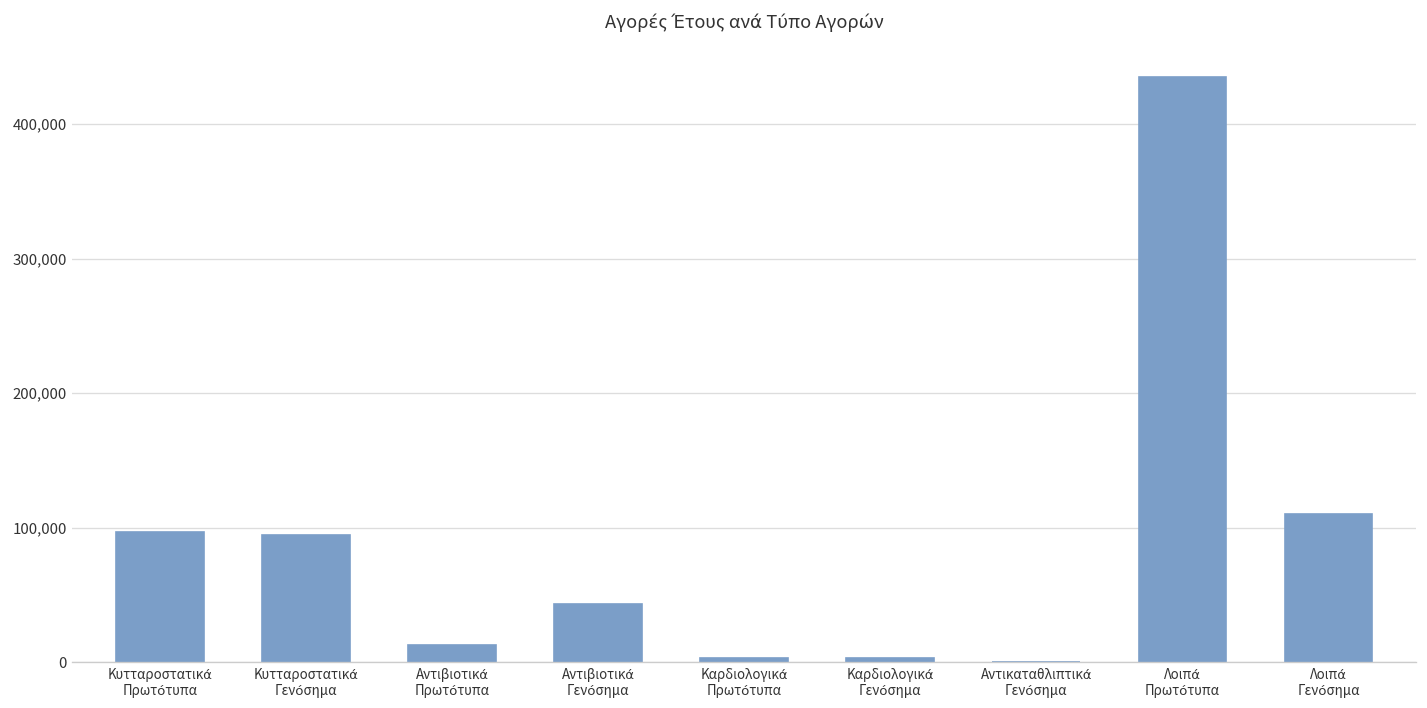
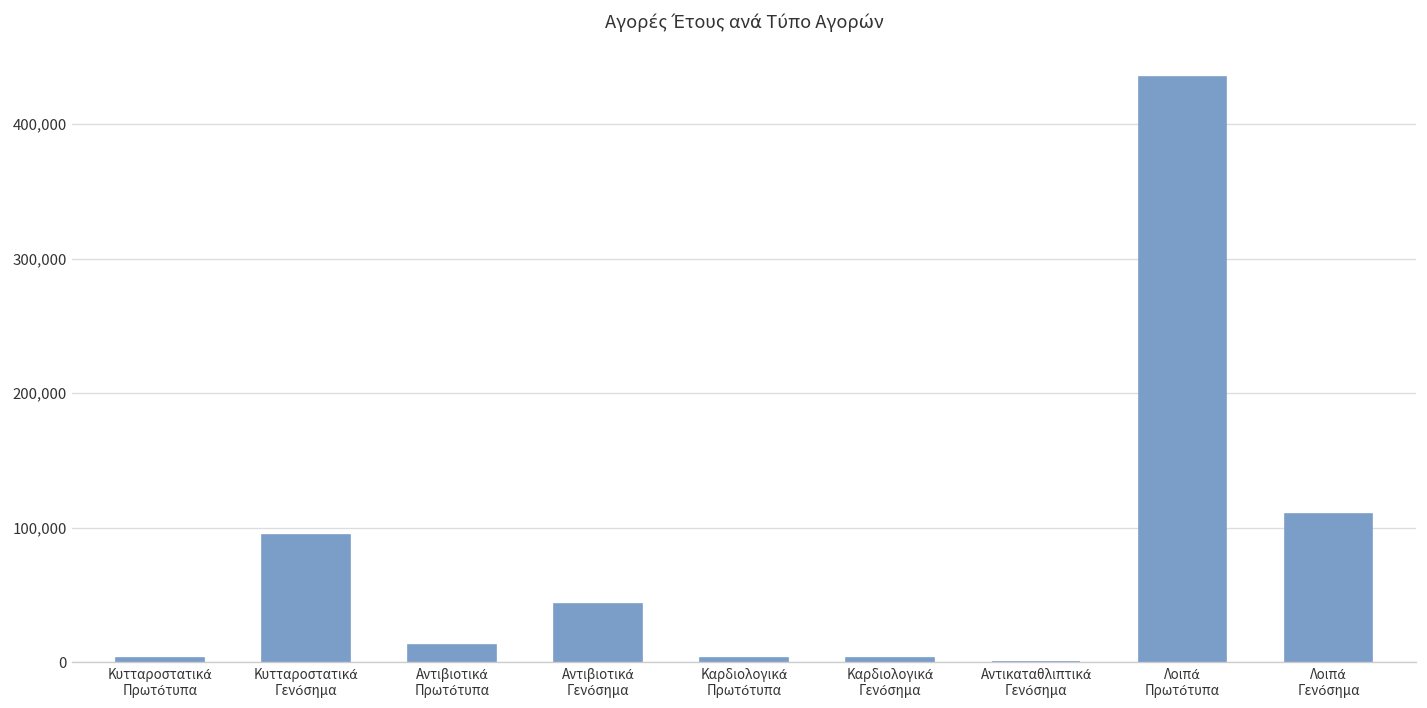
  {
-   "Κυτταροστατικά Πρωτότυπα": "97,000",
+   "Κυτταροστατικά Πρωτότυπα": "3,000",
    "Κυτταροστατικά Γενόσημα": "94,000",
    "Αντιβιοτικά Πρωτότυπα": "13,000",
    "Αντιβιοτικά Γενόσημα": "43,000",
    "Καρδιολογικά Πρωτότυπα": "3,000",
    "Καρδιολογικά Γενόσημα": "3,000",
    "Λοιπά Πρωτότυπα": "435,000",
    "Λοιπά Γενόσημα": "110,000"
  }
